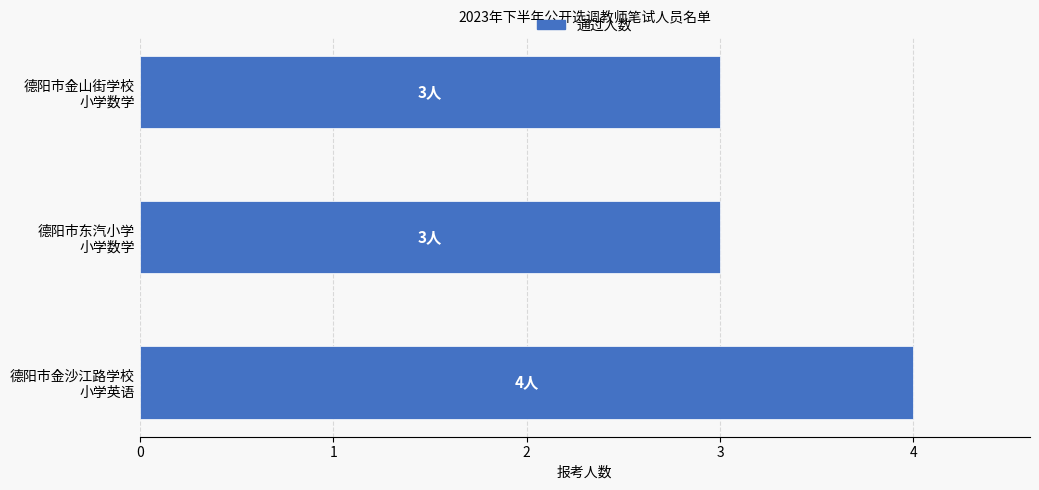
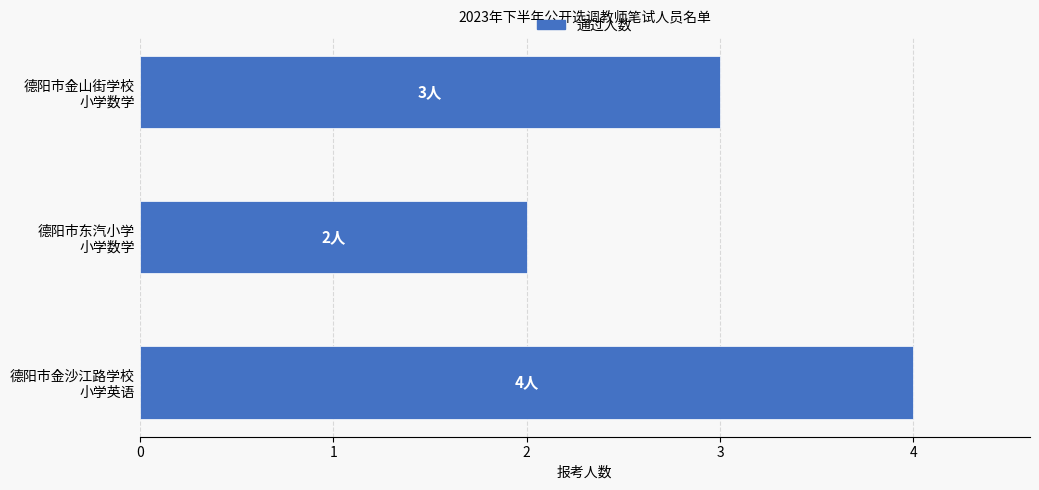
  {
    "德阳市金山街学校 小学数学": "3人",
-   "德阳市东汽小学 小学数学": "3人",
+   "德阳市东汽小学 小学数学": "2人",
    "德阳市金沙江路学校 小学英语": "4人"
  }
